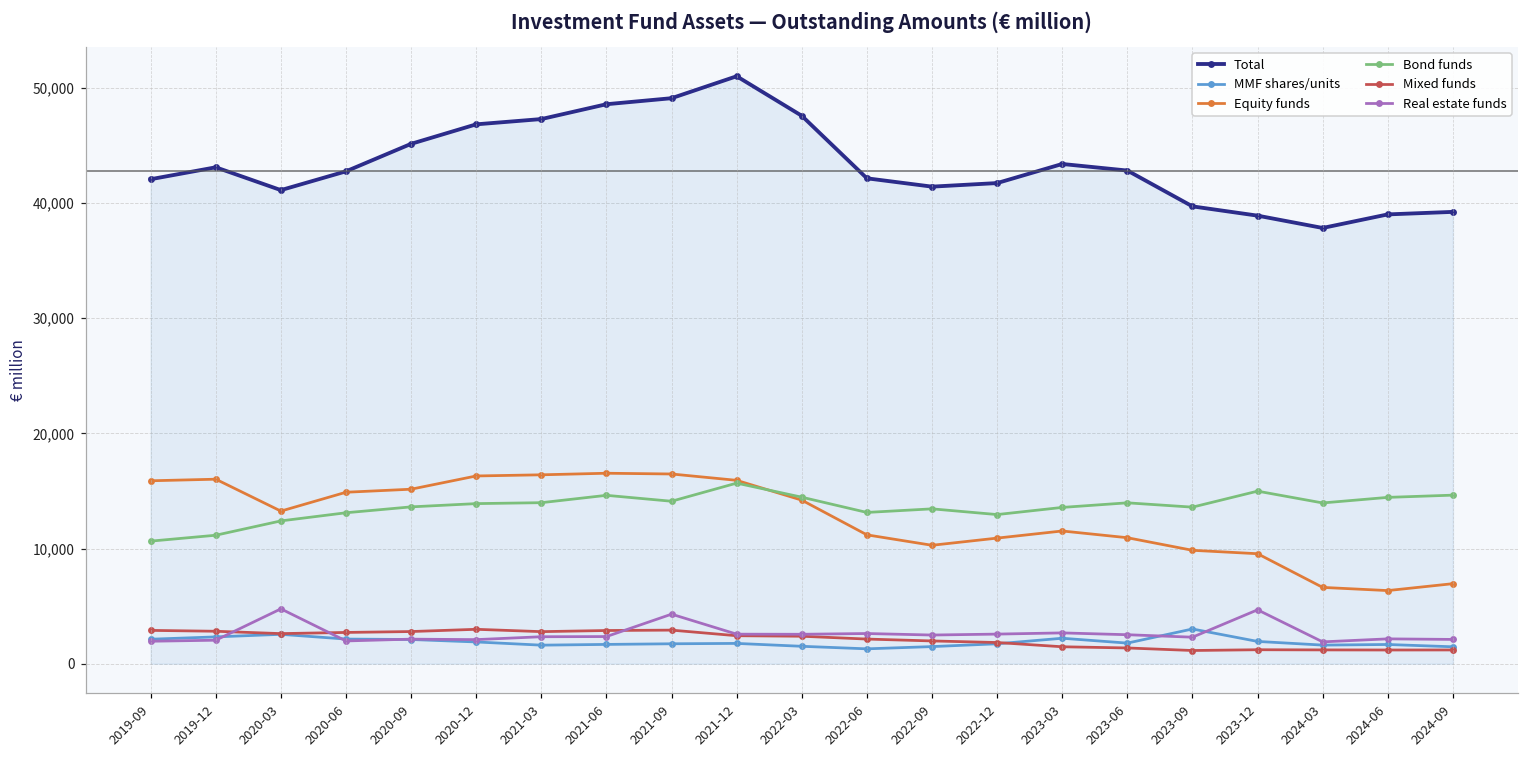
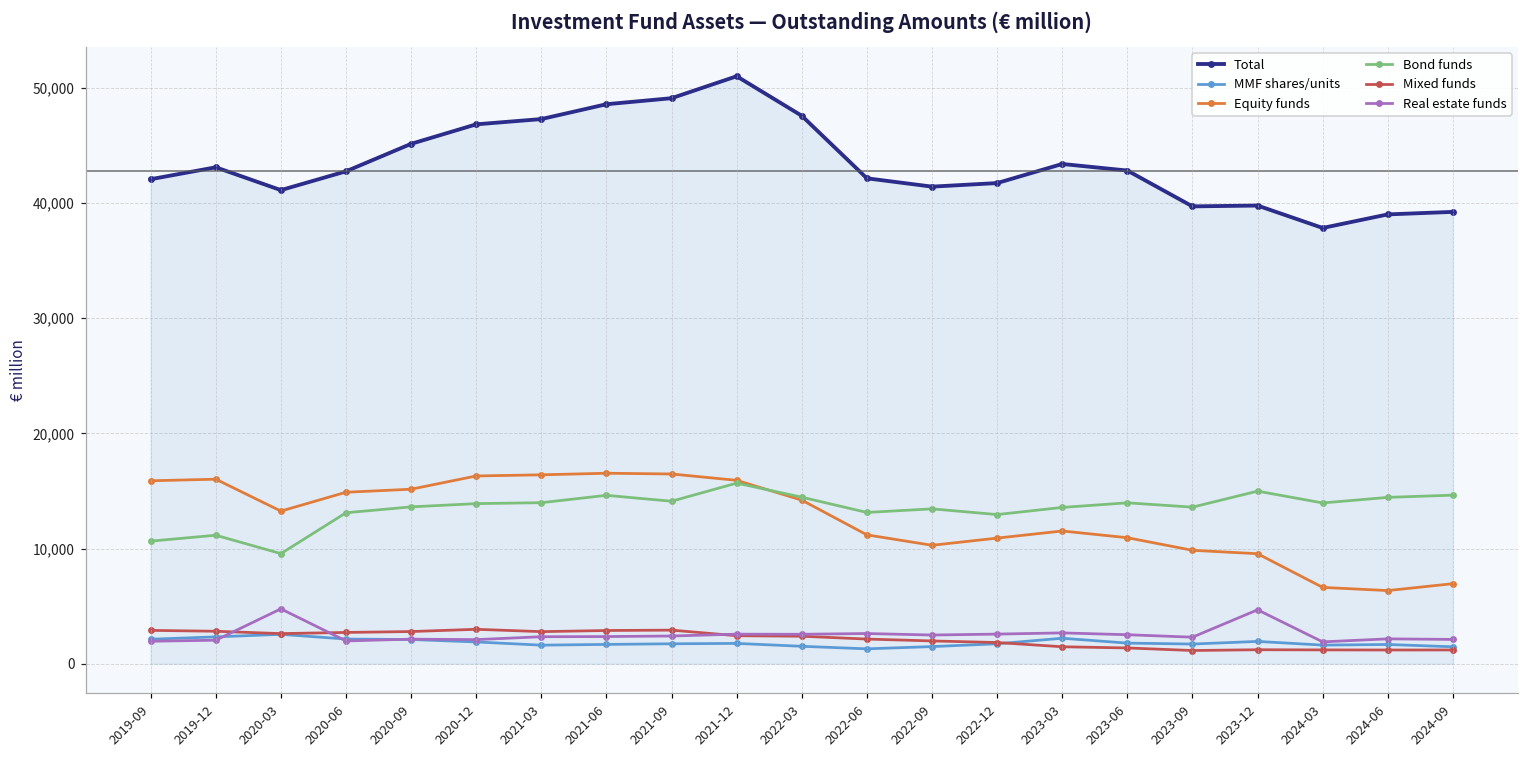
  {
    "Total": {
      "2019-09": "42,100",
      "2019-12": "43,100",
      "2020-03": "41,100",
      "2020-06": "42,800",
      "2020-09": "45,100",
      "2020-12": "46,800",
      "2021-03": "47,300",
      "2021-06": "48,600",
      "2021-09": "49,100",
      "2021-12": "51,000",
      "2022-03": "47,600",
      "2022-06": "42,200",
      "2022-09": "41,400",
      "2022-12": "41,700",
      "2023-03": "43,400",
      "2023-06": "42,800",
      "2023-09": "39,700",
-     "2023-12": "38,900",
+     "2023-12": "39,800",
      "2024-03": "37,800",
      "2024-06": "39,000",
      "2024-09": "39,200"
    },
    "MMF shares/units": {
      "2019-12": "2,300",
      "2021-03": "1,600",
      "2021-06": "1,700",
      "2021-09": "1,700",
      "2021-12": "1,800",
      "2022-03": "1,500",
      "2022-06": "1,300",
      "2022-09": "1,500",
      "2023-03": "2,200",
      "2023-06": "1,800",
-     "2023-09": "3,000",
+     "2023-09": "1,700",
      "2023-12": "1,900",
      "2024-03": "1,600",
      "2024-06": "1,700",
      "2024-09": "1,500"
    },
    "Bond funds": {
      "2019-09": "10,600",
      "2019-12": "11,200",
-     "2020-03": "12,400",
+     "2020-03": "9,600",
      "2020-06": "13,100",
      "2020-09": "13,600",
      "2020-12": "13,900",
      "2021-03": "14,000",
      "2021-06": "14,600",
      "2021-09": "14,100",
      "2022-03": "14,500",
      "2022-06": "13,100",
      "2022-09": "13,400",
      "2022-12": "13,000",
      "2023-03": "13,600",
      "2023-06": "14,000",
      "2023-09": "13,600",
      "2023-12": "15,000",
      "2024-03": "14,000",
      "2024-06": "14,400",
      "2024-09": "14,600"
    },
    "Real estate funds": {
      "2019-12": "2,000",
      "2020-03": "4,800",
      "2021-03": "2,300",
      "2021-06": "2,400",
-     "2021-09": "4,300",
+     "2021-09": "2,400",
      "2022-06": "2,600",
      "2022-09": "2,500",
      "2022-12": "2,600",
      "2023-03": "2,700",
      "2023-06": "2,500",
      "2023-09": "2,300",
      "2023-12": "4,700",
      "2024-03": "1,900",
      "2024-06": "2,200",
      "2024-09": "2,100"
    }
  }
